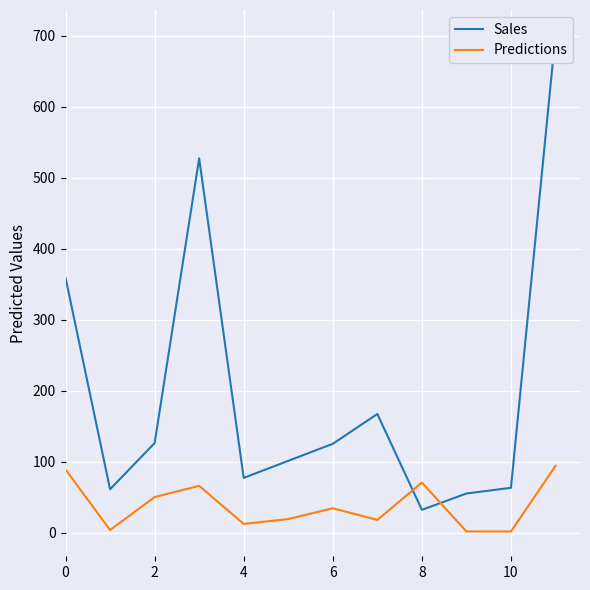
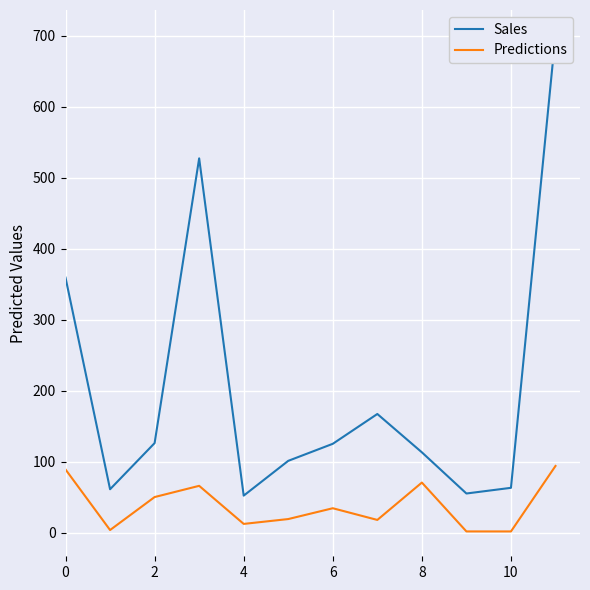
  {
    "Sales": {
      "0": 360,
      "2": 130,
-     "4": 80,
+     "4": 50,
      "6": 130,
-     "8": 30,
+     "8": 110,
      "10": 60
    },
    "Predictions": {
      "0": 90,
      "2": 50,
      "4": 10,
      "6": 30,
      "8": 70,
      "10": 0
    }
  }
